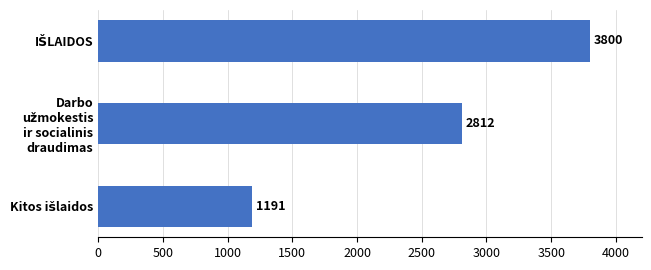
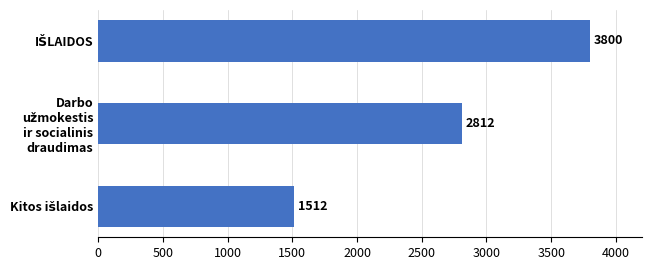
  {
    "IŠLAIDOS": 3800,
    "Darbo užmokestis ir socialinis draudimas": 2812,
-   "Kitos išlaidos": 1191
+   "Kitos išlaidos": 1512
  }
